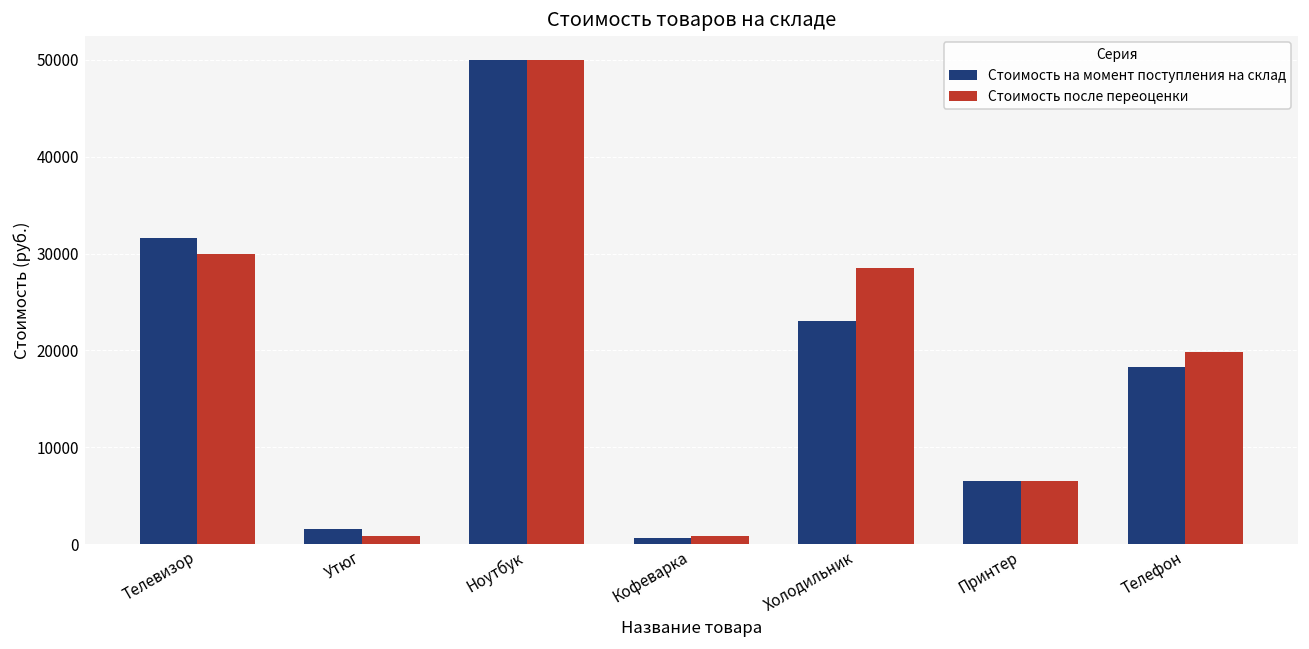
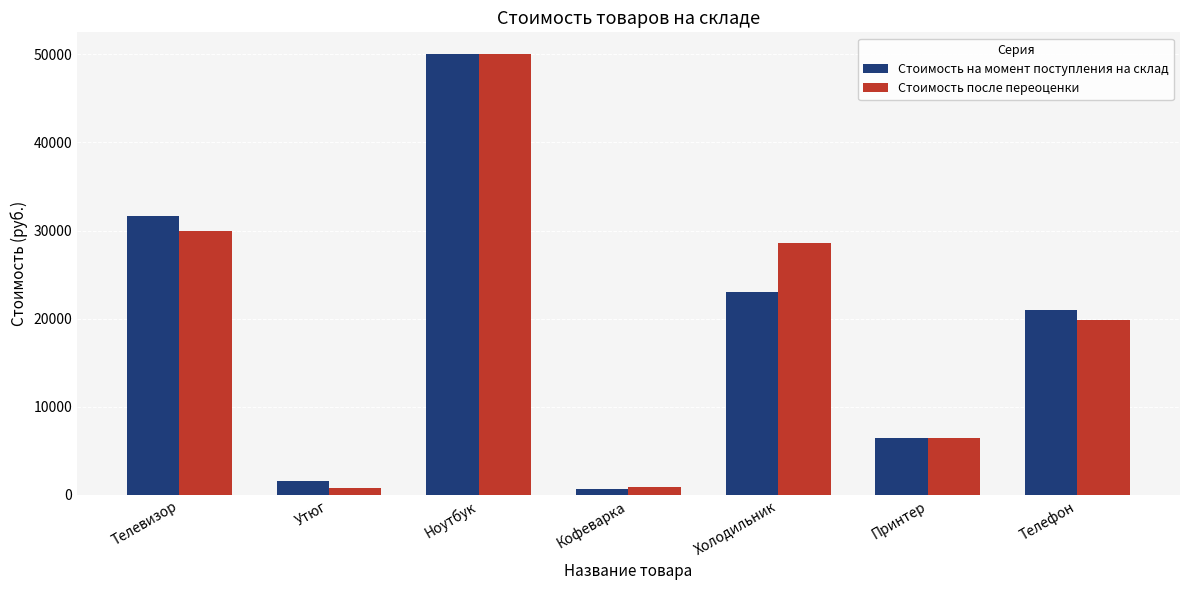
  {
    "Стоимость на момент поступления на склад": {
      "Телевизор": 32000,
      "Утюг": 2000,
      "Ноутбук": 50000,
      "Кофеварка": 1000,
      "Холодильник": 23000,
      "Принтер": 6000,
-     "Телефон": 18000
+     "Телефон": 21000
    },
    "Стоимость после переоценки": {
      "Телевизор": 30000,
      "Утюг": 1000,
      "Ноутбук": 50000,
      "Кофеварка": 1000,
      "Холодильник": 29000,
      "Принтер": 6000,
      "Телефон": 20000
    }
  }
